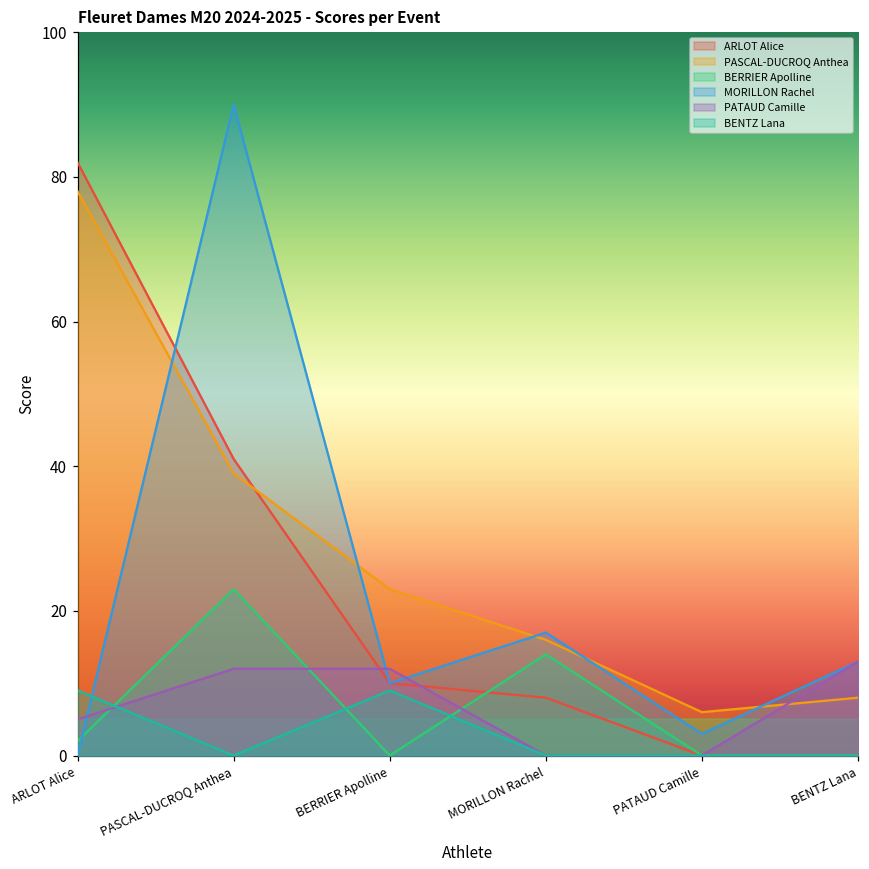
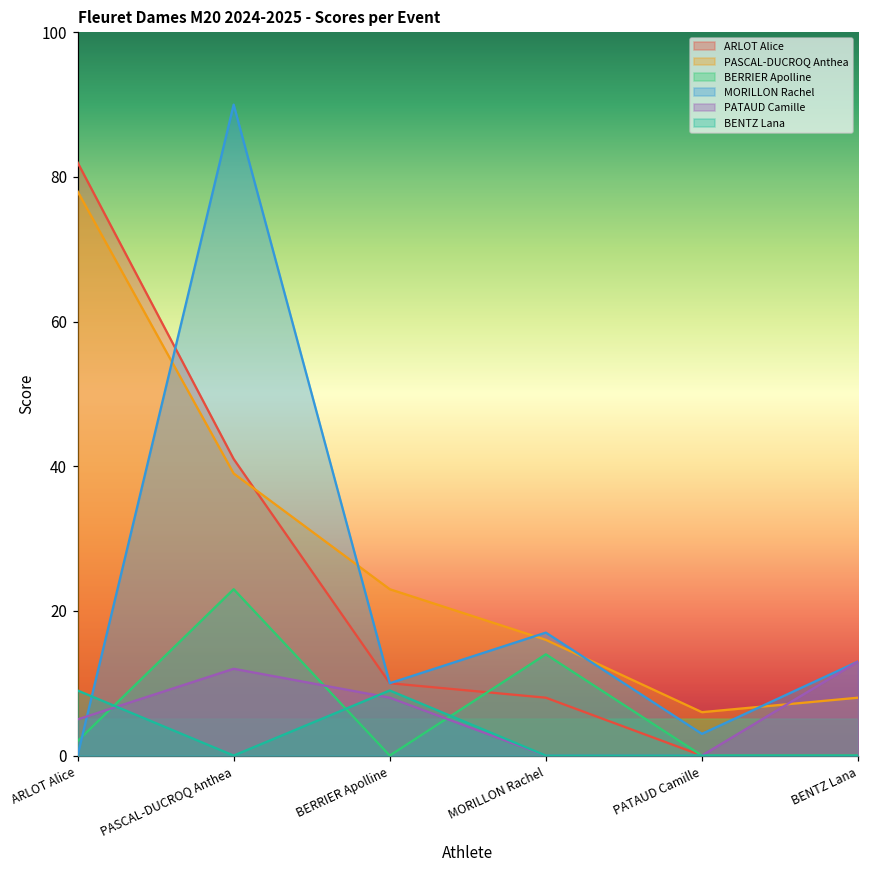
  {
    "PATAUD Camille": {
      "PASCAL-DUCROQ Anthea": 12,
-     "BERRIER Apolline": 12
+     "BERRIER Apolline": 8
    }
  }
